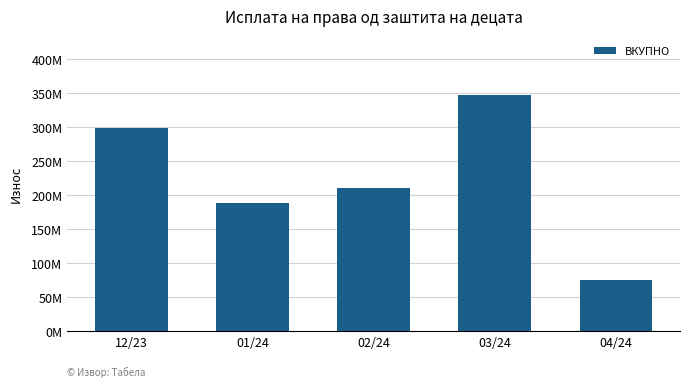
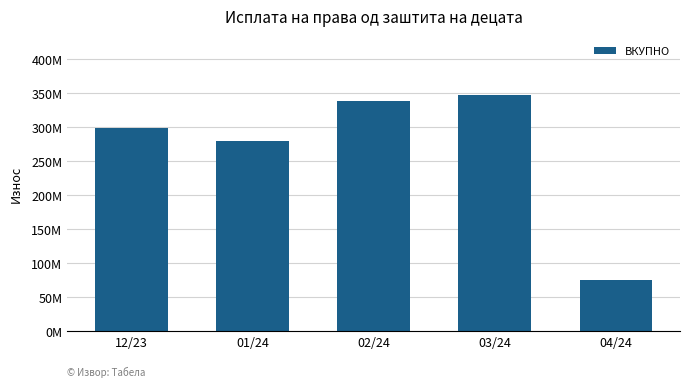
  {
    "12/23": 300000000,
-   "01/24": 190000000,
-   "02/24": 210000000,
+   "01/24": 280000000,
+   "02/24": 340000000,
    "03/24": 350000000,
    "04/24": 80000000
  }
